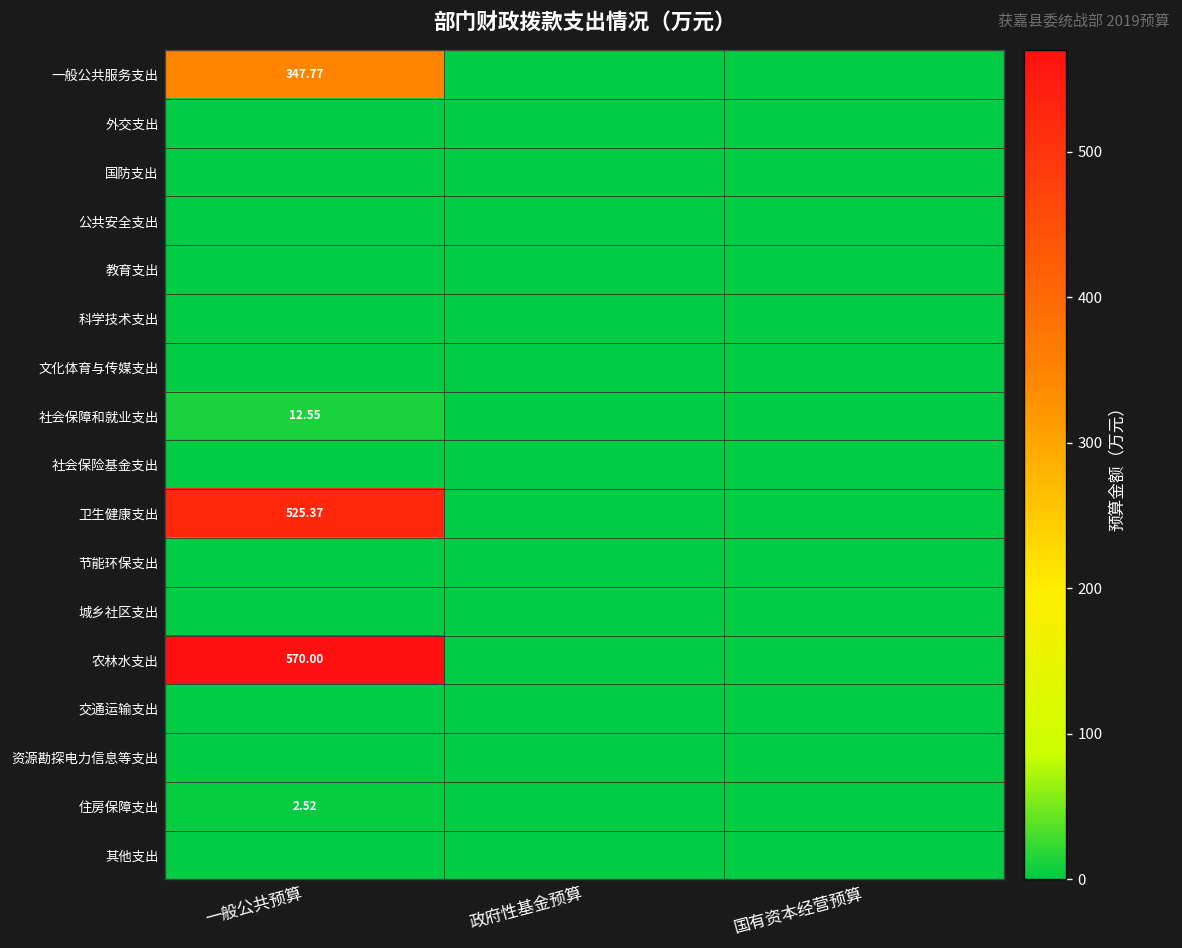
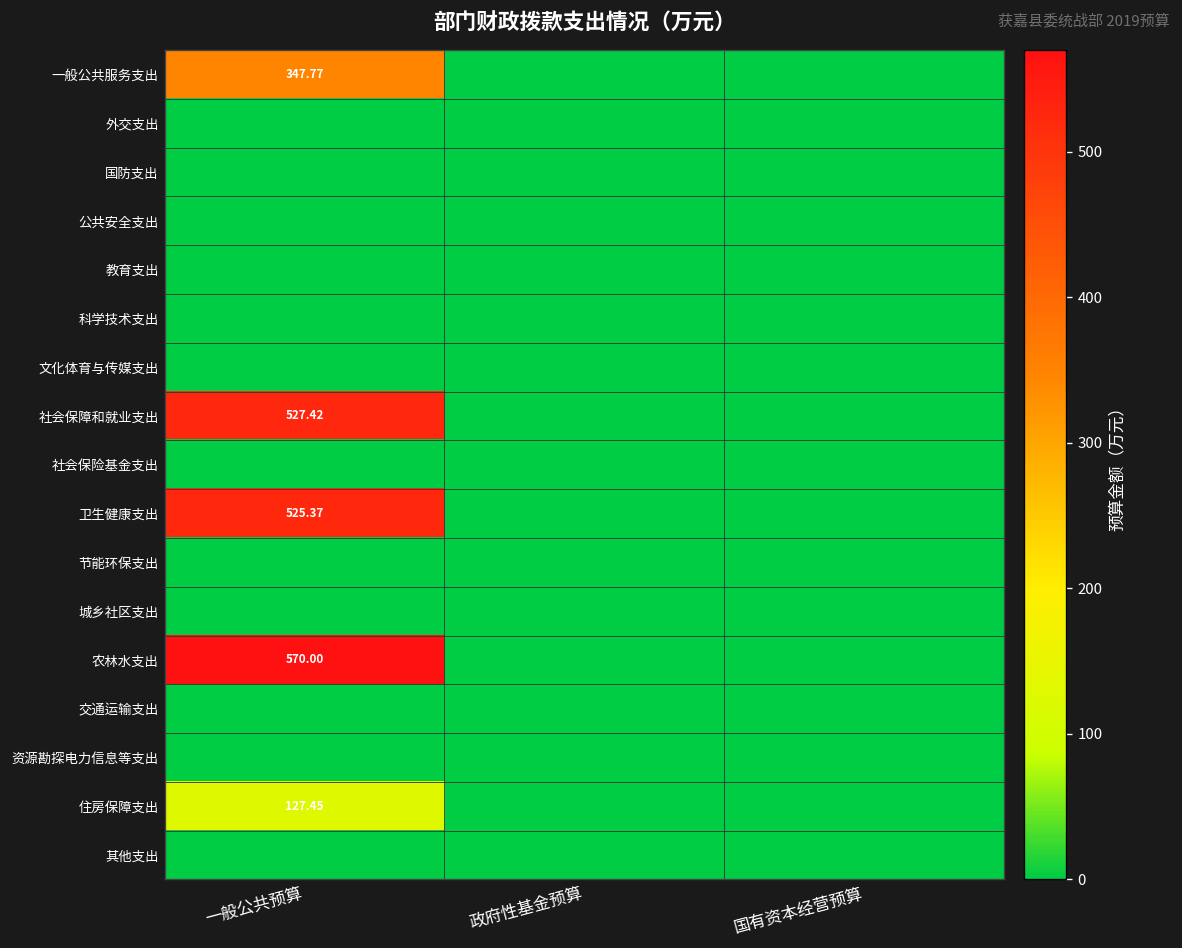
  {
    "一般公共服务支出": {
      "一般公共预算": 347.77
    },
    "社会保障和就业支出": {
-     "一般公共预算": 12.55
+     "一般公共预算": 527.42
    },
    "卫生健康支出": {
      "一般公共预算": 525.37
    },
    "农林水支出": {
      "一般公共预算": 570.00
    },
    "住房保障支出": {
-     "一般公共预算": 2.52
+     "一般公共预算": 127.45
    }
  }
